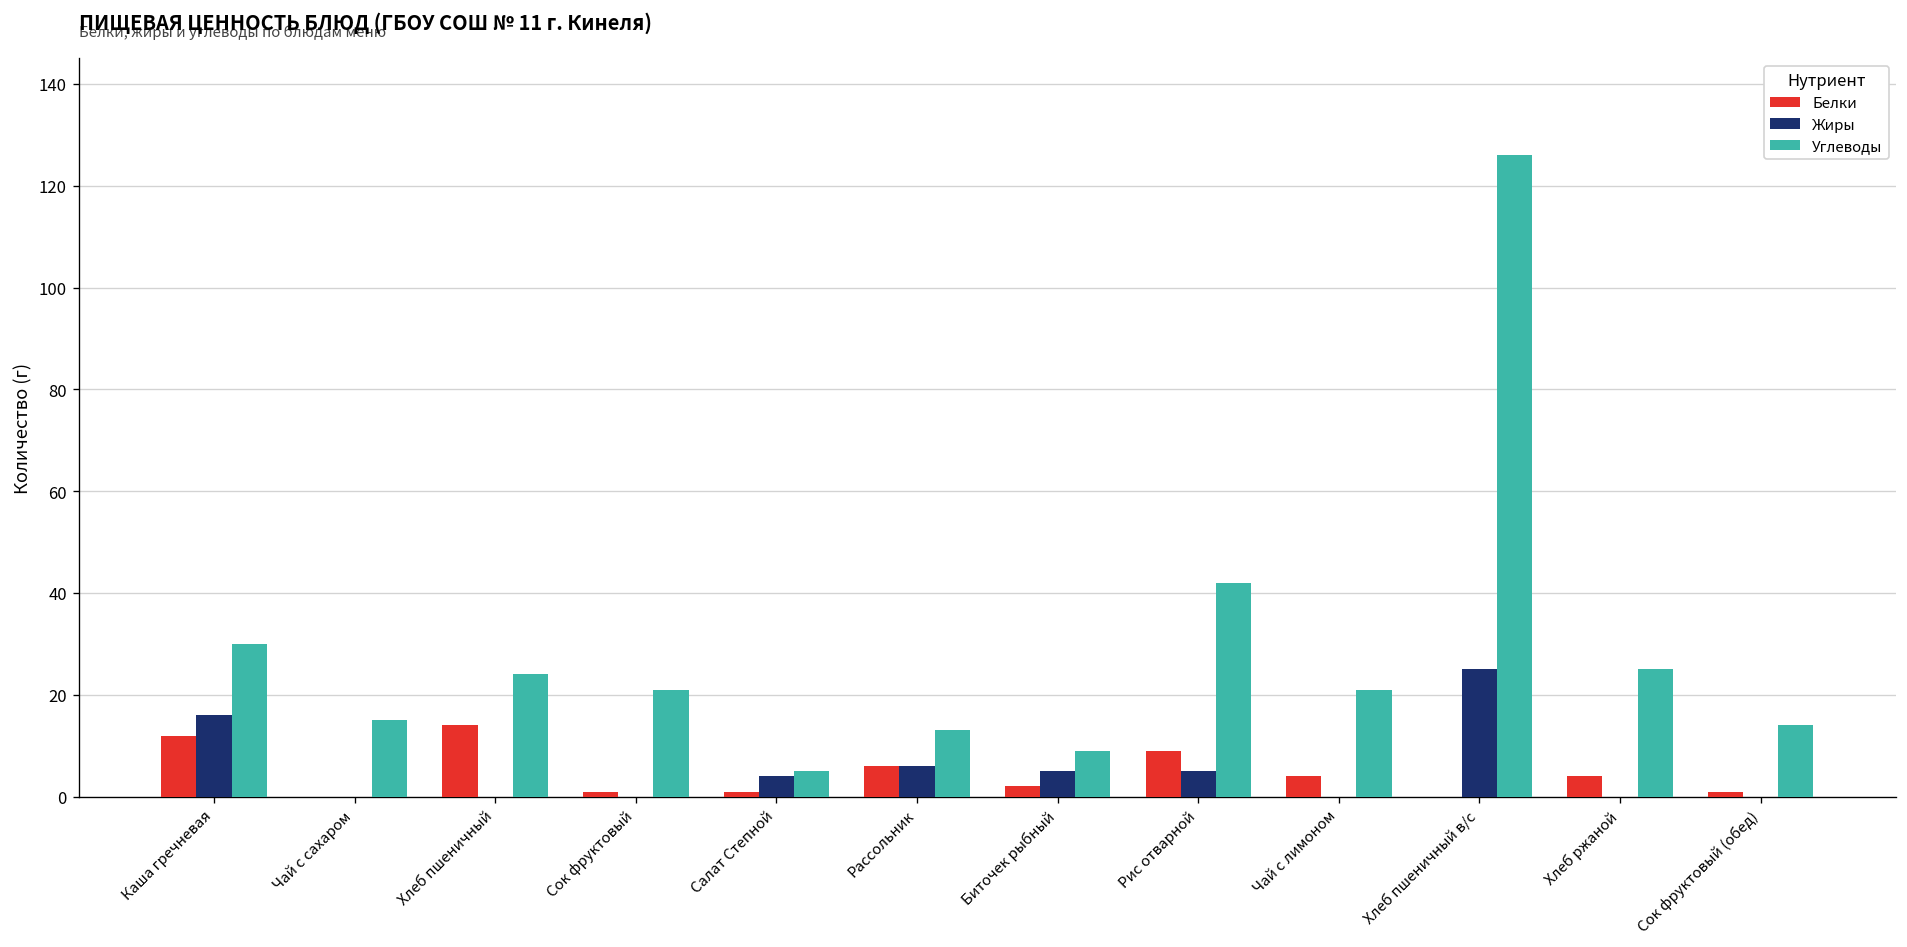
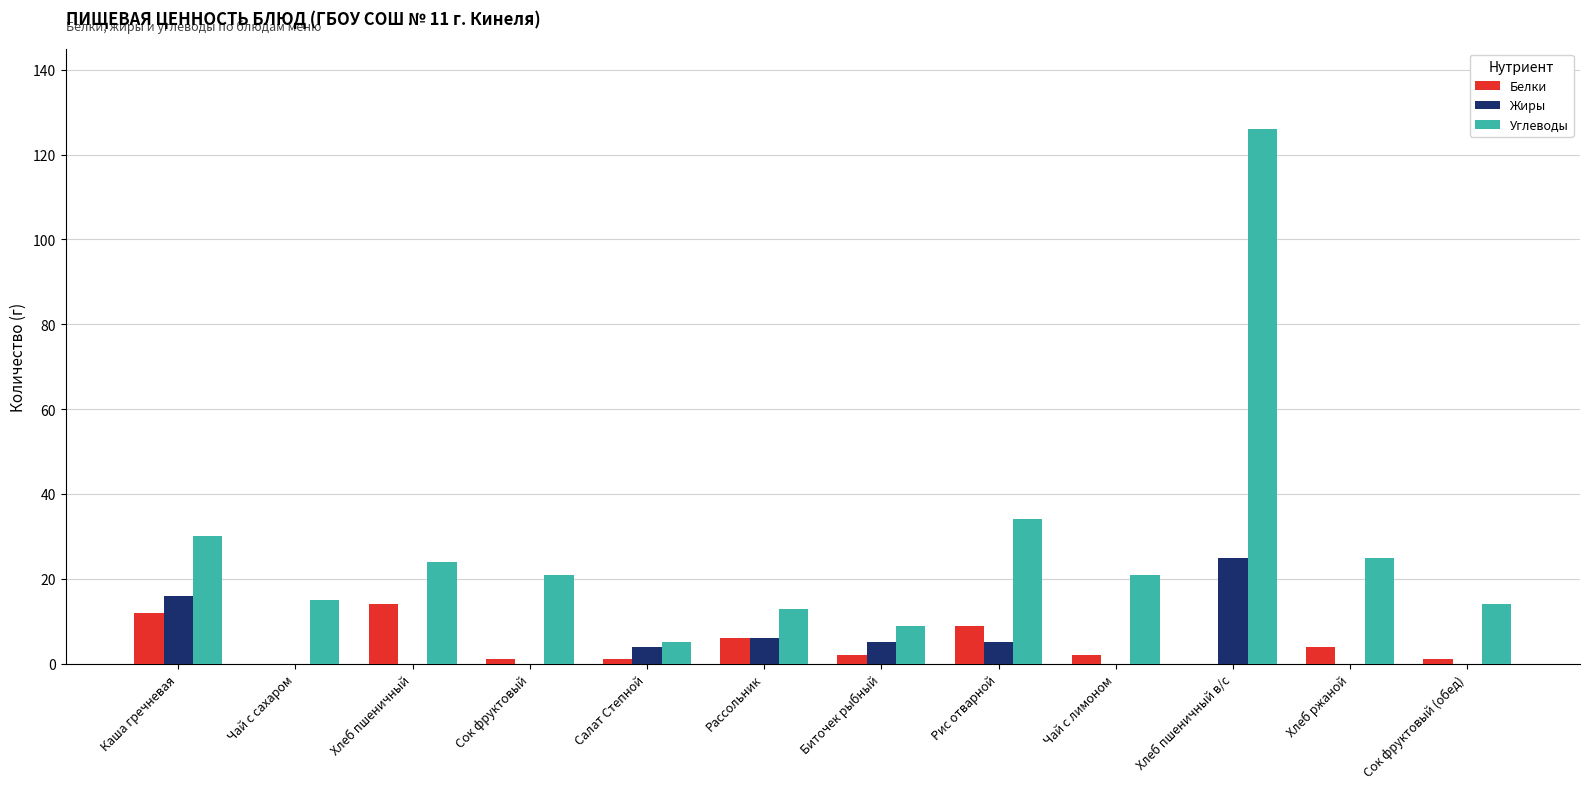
  {
    "Белки": {
      "Каша гречневая": 12,
      "Чай с сахаром": 0,
      "Хлеб пшеничный": 14,
      "Сок фруктовый": 1,
      "Салат Степной": 1,
      "Рассольник": 6,
      "Биточек рыбный": 2,
      "Рис отварной": 9,
-     "Чай с лимоном": 4,
+     "Чай с лимоном": 2,
      "Хлеб пшеничный в/с": 0,
      "Хлеб ржаной": 4,
      "Сок фруктовый (обед)": 1
    },
    "Жиры": {
      "Каша гречневая": 16,
      "Чай с сахаром": 0,
      "Хлеб пшеничный": 0,
      "Сок фруктовый": 0,
      "Салат Степной": 4,
      "Рассольник": 6,
      "Биточек рыбный": 5,
      "Рис отварной": 5,
      "Чай с лимоном": 0,
      "Хлеб пшеничный в/с": 25,
      "Хлеб ржаной": 0,
      "Сок фруктовый (обед)": 0
    },
    "Углеводы": {
      "Каша гречневая": 30,
      "Чай с сахаром": 15,
      "Хлеб пшеничный": 24,
      "Сок фруктовый": 21,
      "Салат Степной": 5,
      "Рассольник": 13,
      "Биточек рыбный": 9,
-     "Рис отварной": 42,
+     "Рис отварной": 34,
      "Чай с лимоном": 21,
      "Хлеб пшеничный в/с": 126,
      "Хлеб ржаной": 25,
      "Сок фруктовый (обед)": 14
    }
  }
